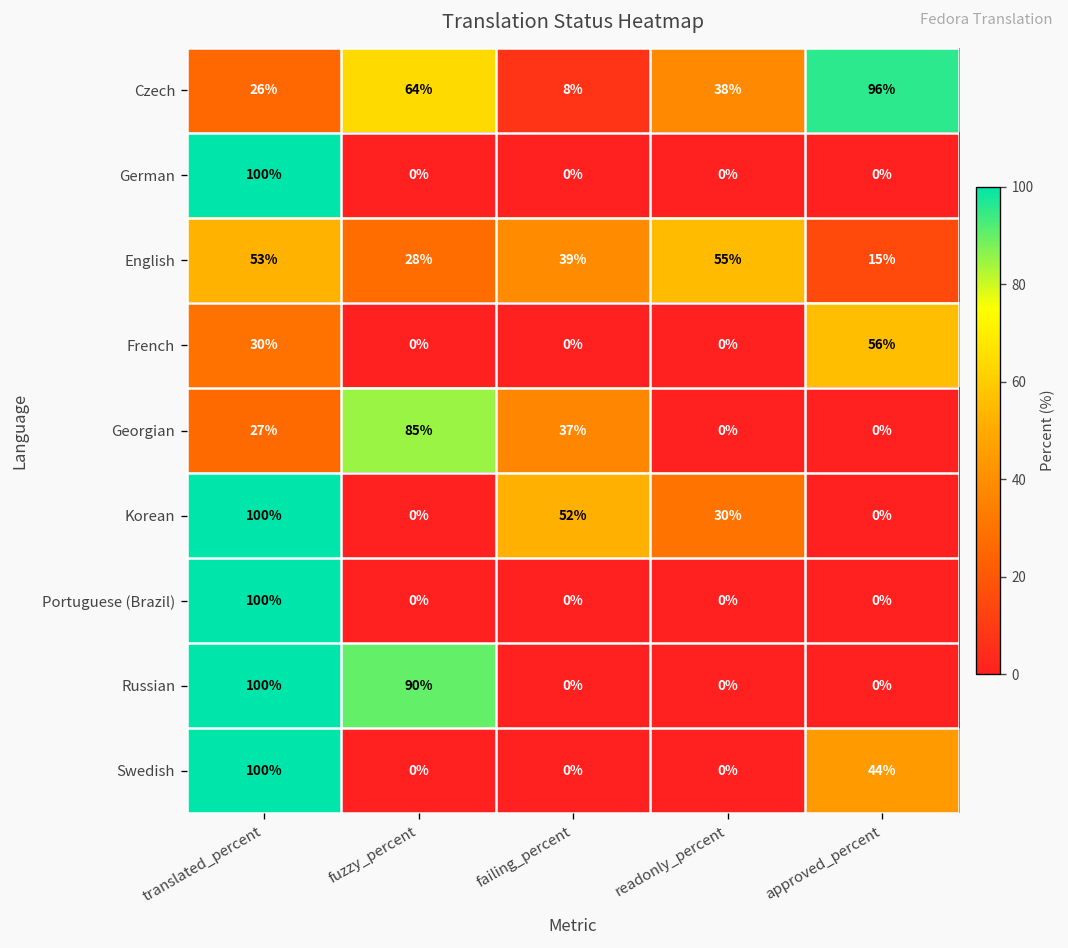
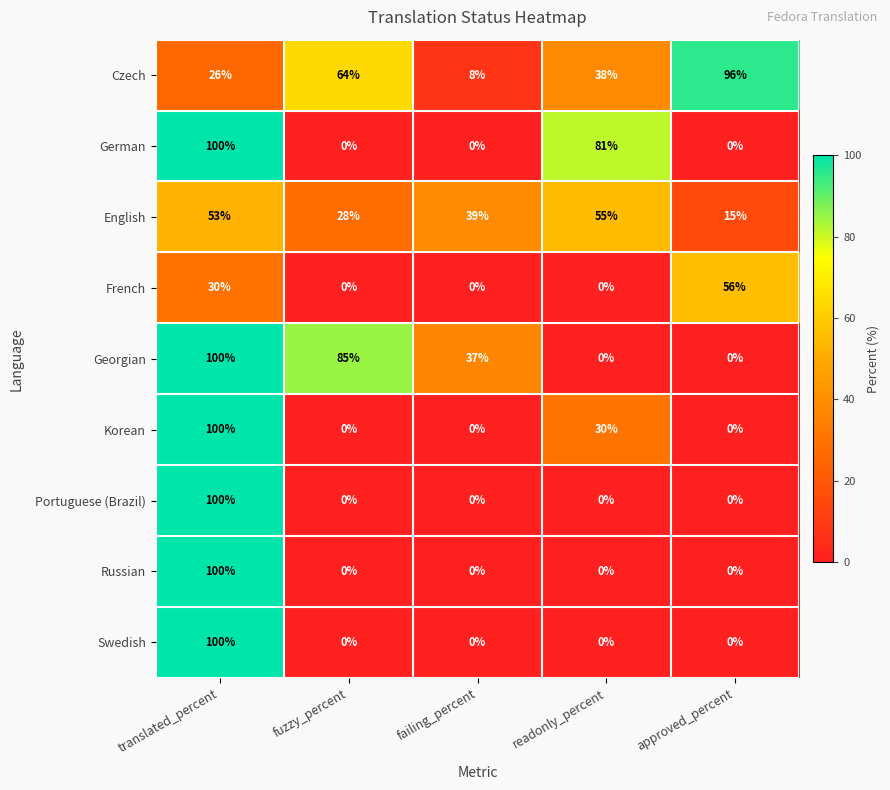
  {
    "Czech": {
      "translated_percent": "26%",
      "fuzzy_percent": "64%",
      "failing_percent": "8%",
      "readonly_percent": "38%",
      "approved_percent": "96%"
    },
    "German": {
      "translated_percent": "100%",
      "fuzzy_percent": "0%",
      "failing_percent": "0%",
-     "readonly_percent": "0%",
+     "readonly_percent": "81%",
      "approved_percent": "0%"
    },
    "English": {
      "translated_percent": "53%",
      "fuzzy_percent": "28%",
      "failing_percent": "39%",
      "readonly_percent": "55%",
      "approved_percent": "15%"
    },
    "French": {
      "translated_percent": "30%",
      "fuzzy_percent": "0%",
      "failing_percent": "0%",
      "readonly_percent": "0%",
      "approved_percent": "56%"
    },
    "Georgian": {
-     "translated_percent": "27%",
+     "translated_percent": "100%",
      "fuzzy_percent": "85%",
      "failing_percent": "37%",
      "readonly_percent": "0%",
      "approved_percent": "0%"
    },
    "Korean": {
      "translated_percent": "100%",
      "fuzzy_percent": "0%",
-     "failing_percent": "52%",
+     "failing_percent": "0%",
      "readonly_percent": "30%",
      "approved_percent": "0%"
    },
    "Portuguese (Brazil)": {
      "translated_percent": "100%",
      "fuzzy_percent": "0%",
      "failing_percent": "0%",
      "readonly_percent": "0%",
      "approved_percent": "0%"
    },
    "Russian": {
      "translated_percent": "100%",
-     "fuzzy_percent": "90%",
+     "fuzzy_percent": "0%",
      "failing_percent": "0%",
      "readonly_percent": "0%",
      "approved_percent": "0%"
    },
    "Swedish": {
      "translated_percent": "100%",
      "fuzzy_percent": "0%",
      "failing_percent": "0%",
      "readonly_percent": "0%",
-     "approved_percent": "44%"
+     "approved_percent": "0%"
    }
  }
